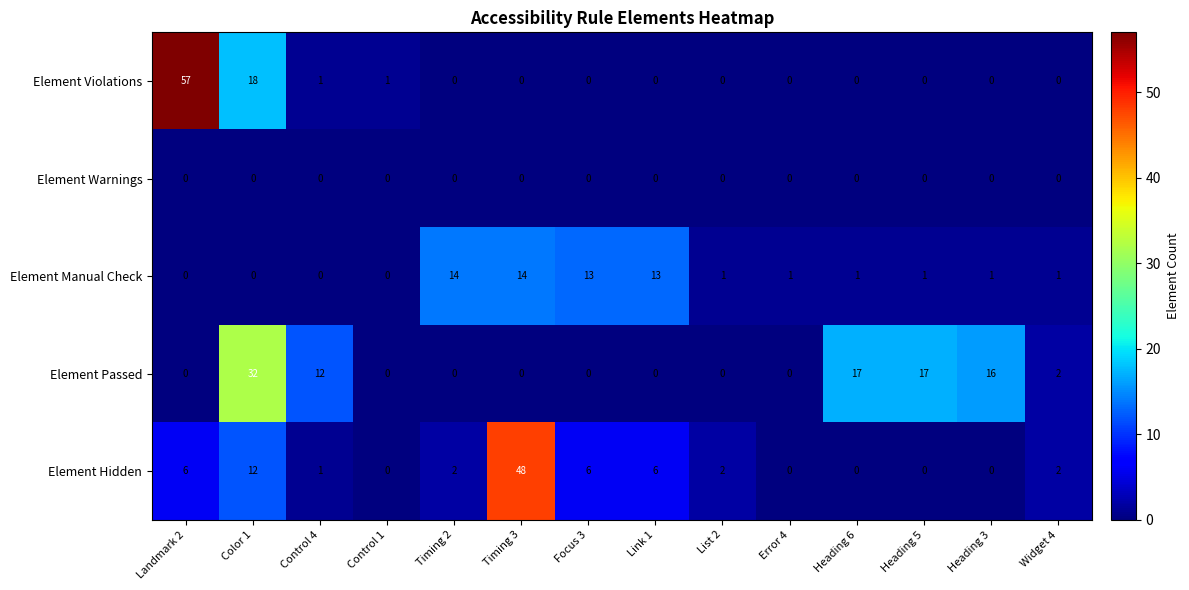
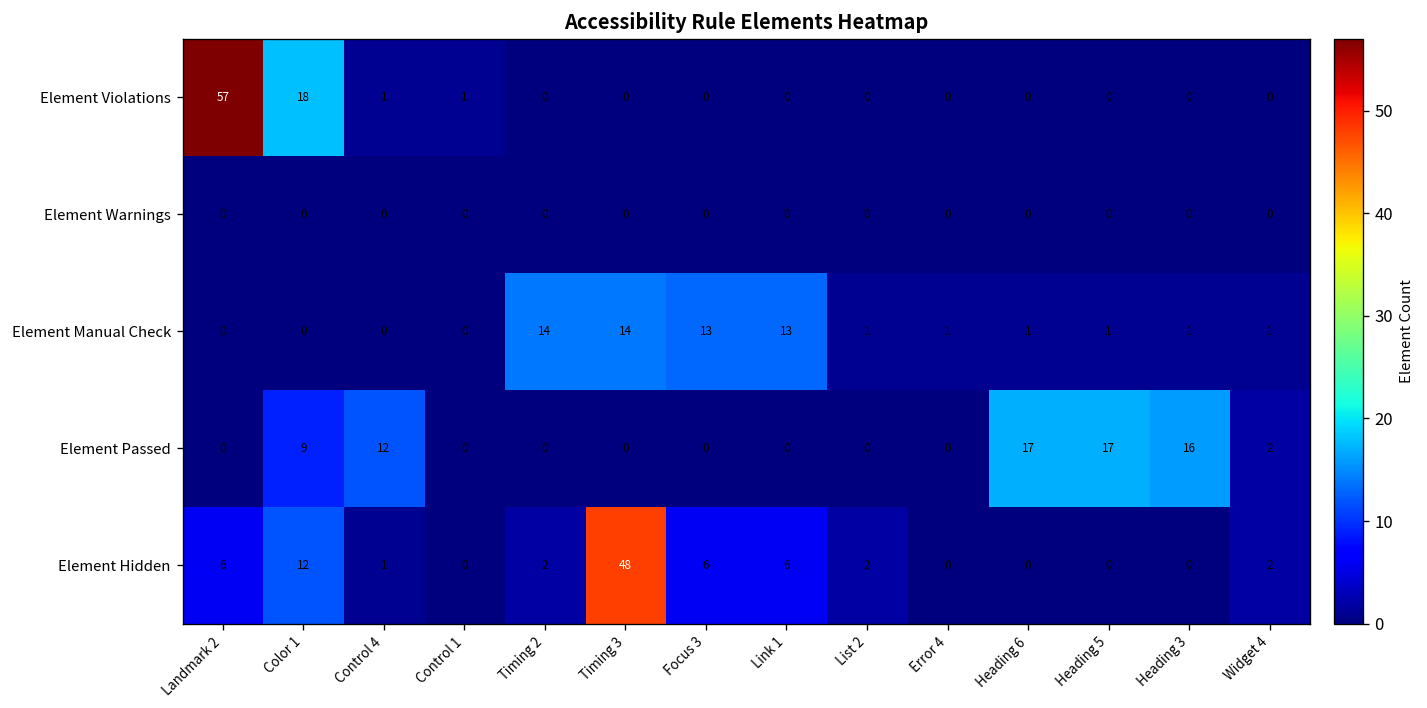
  {
    "Element Violations": {
      "Landmark 2": 57,
      "Color 1": 18,
      "Control 4": 1,
      "Control 1": 1,
      "Timing 2": 0,
      "Timing 3": 0,
      "Focus 3": 0,
      "Link 1": 0,
      "List 2": 0,
      "Error 4": 0,
      "Heading 6": 0,
      "Heading 5": 0,
      "Heading 3": 0,
      "Widget 4": 0
    },
    "Element Warnings": {
      "Landmark 2": 0,
      "Color 1": 0,
      "Control 4": 0,
      "Control 1": 0,
      "Timing 2": 0,
      "Timing 3": 0,
      "Focus 3": 0,
      "Link 1": 0,
      "List 2": 0,
      "Error 4": 0,
      "Heading 6": 0,
      "Heading 5": 0,
      "Heading 3": 0,
      "Widget 4": 0
    },
    "Element Manual Check": {
      "Landmark 2": 0,
      "Color 1": 0,
      "Control 4": 0,
      "Control 1": 0,
      "Timing 2": 14,
      "Timing 3": 14,
      "Focus 3": 13,
      "Link 1": 13,
      "List 2": 1,
      "Error 4": 1,
      "Heading 6": 1,
      "Heading 5": 1,
      "Heading 3": 1,
      "Widget 4": 1
    },
    "Element Passed": {
      "Landmark 2": 0,
-     "Color 1": 32,
+     "Color 1": 9,
      "Control 4": 12,
      "Control 1": 0,
      "Timing 2": 0,
      "Timing 3": 0,
      "Focus 3": 0,
      "Link 1": 0,
      "List 2": 0,
      "Error 4": 0,
      "Heading 6": 17,
      "Heading 5": 17,
      "Heading 3": 16,
      "Widget 4": 2
    },
    "Element Hidden": {
      "Landmark 2": 6,
      "Color 1": 12,
      "Control 4": 1,
      "Control 1": 0,
      "Timing 2": 2,
      "Timing 3": 48,
      "Focus 3": 6,
      "Link 1": 6,
      "List 2": 2,
      "Error 4": 0,
      "Heading 6": 0,
      "Heading 5": 0,
      "Heading 3": 0,
      "Widget 4": 2
    }
  }
